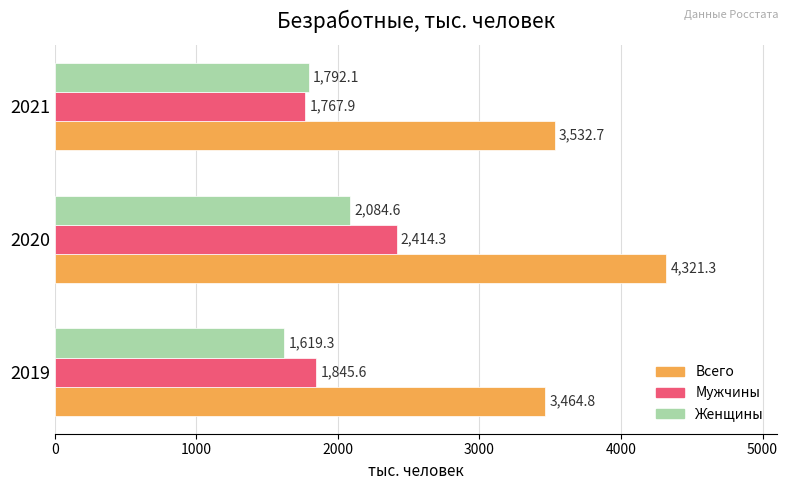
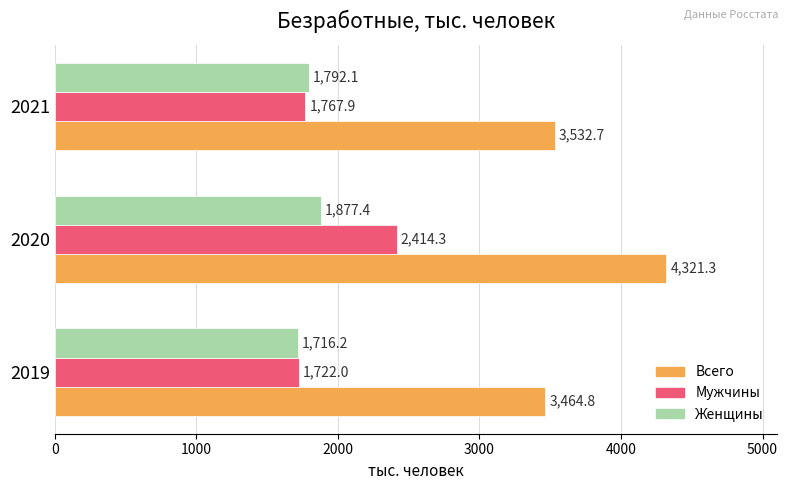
  {
    "Всего": {
      "2021": "3,532.7",
      "2020": "4,321.3",
      "2019": "3,464.8"
    },
    "Мужчины": {
      "2021": "1,767.9",
      "2020": "2,414.3",
-     "2019": "1,845.6"
+     "2019": "1,722.0"
    },
    "Женщины": {
      "2021": "1,792.1",
-     "2020": "2,084.6",
-     "2019": "1,619.3"
+     "2020": "1,877.4",
+     "2019": "1,716.2"
    }
  }
